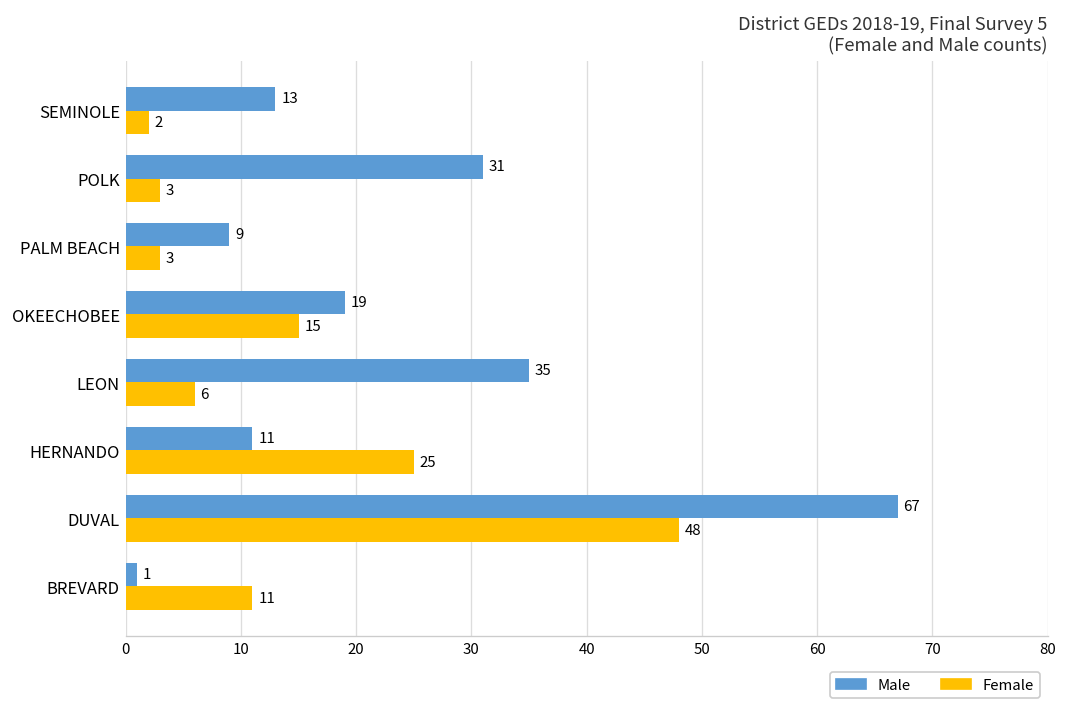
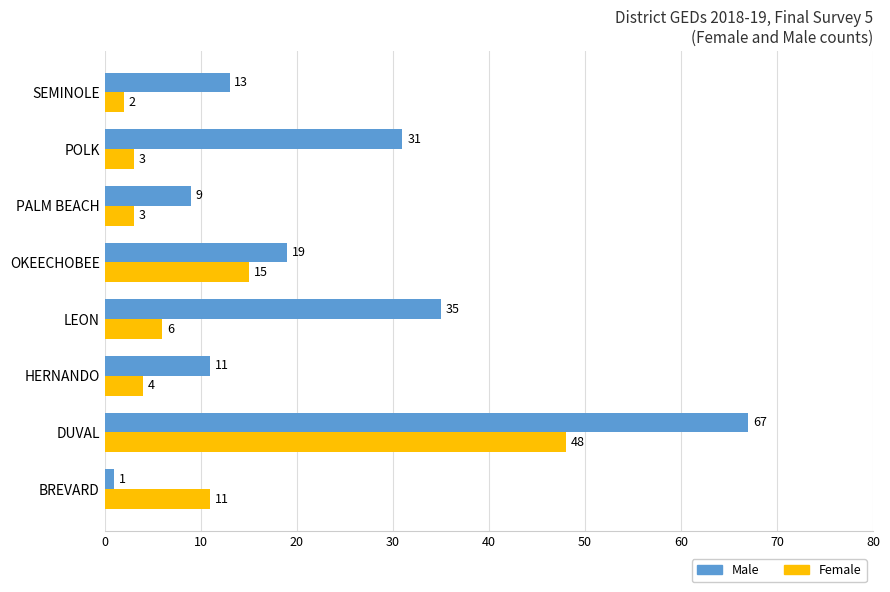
  {
    "Male": {
      "SEMINOLE": 13,
      "POLK": 31,
      "PALM BEACH": 9,
      "OKEECHOBEE": 19,
      "LEON": 35,
      "HERNANDO": 11,
      "DUVAL": 67,
      "BREVARD": 1
    },
    "Female": {
      "SEMINOLE": 2,
      "POLK": 3,
      "PALM BEACH": 3,
      "OKEECHOBEE": 15,
      "LEON": 6,
-     "HERNANDO": 25,
+     "HERNANDO": 4,
      "DUVAL": 48,
      "BREVARD": 11
    }
  }
